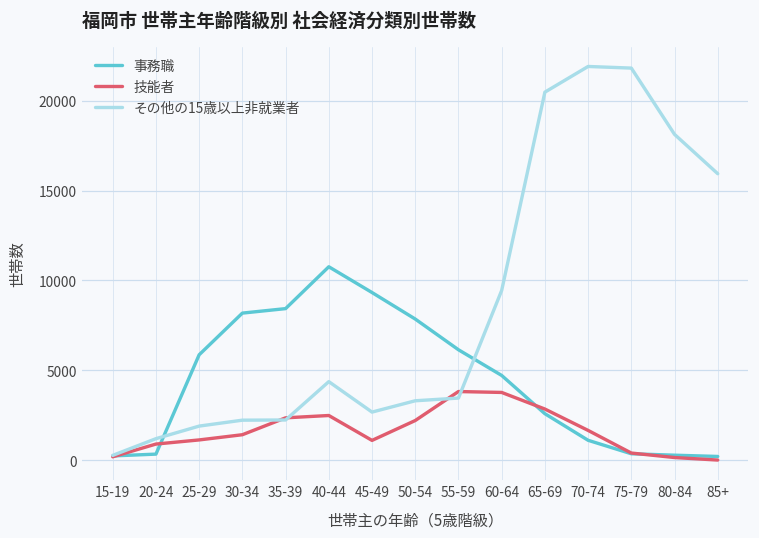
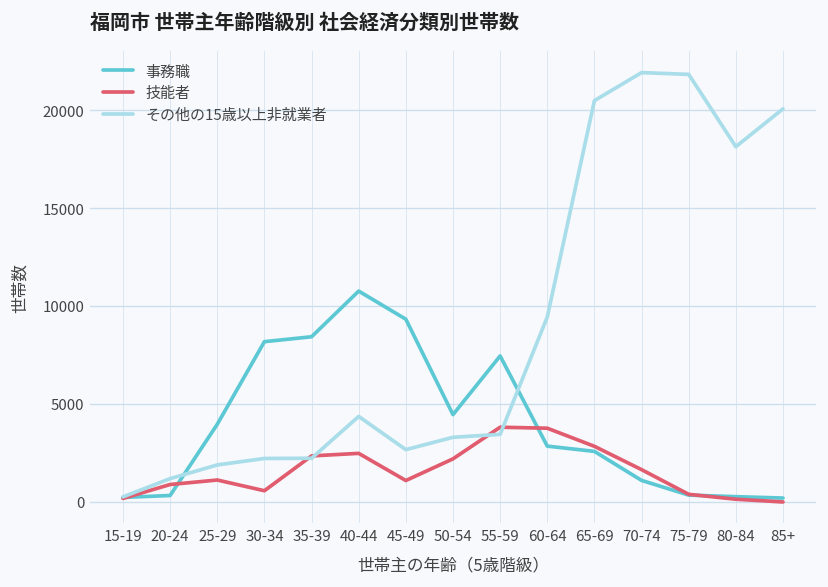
  {
    "事務職": {
      "20-24": 300,
-     "25-29": 5900,
+     "25-29": 4000,
      "30-34": 8200,
      "35-39": 8400,
      "40-44": 10800,
      "45-49": 9300,
-     "50-54": 7900,
-     "55-59": 6100,
-     "60-64": 4700,
+     "50-54": 4500,
+     "55-59": 7500,
+     "60-64": 2900,
      "65-69": 2600,
      "70-74": 1100,
      "85+": 200
    },
    "技能者": {
      "20-24": 900,
      "25-29": 1100,
-     "30-34": 1400,
+     "30-34": 600,
      "40-44": 2500,
      "45-49": 1100,
      "50-54": 2200,
      "55-59": 3800,
      "60-64": 3800,
      "65-69": 2800,
      "70-74": 1700,
      "85+": 0
    },
    "その他の15歳以上非就業者": {
      "20-24": 1200,
      "25-29": 1900,
      "30-34": 2200,
      "40-44": 4400,
      "45-49": 2700,
      "50-54": 3300,
      "55-59": 3500,
      "60-64": 9400,
      "65-69": 20500,
      "70-74": 21900,
      "75-79": 21800,
      "80-84": 18100,
-     "85+": 15900
+     "85+": 20100
    }
  }
